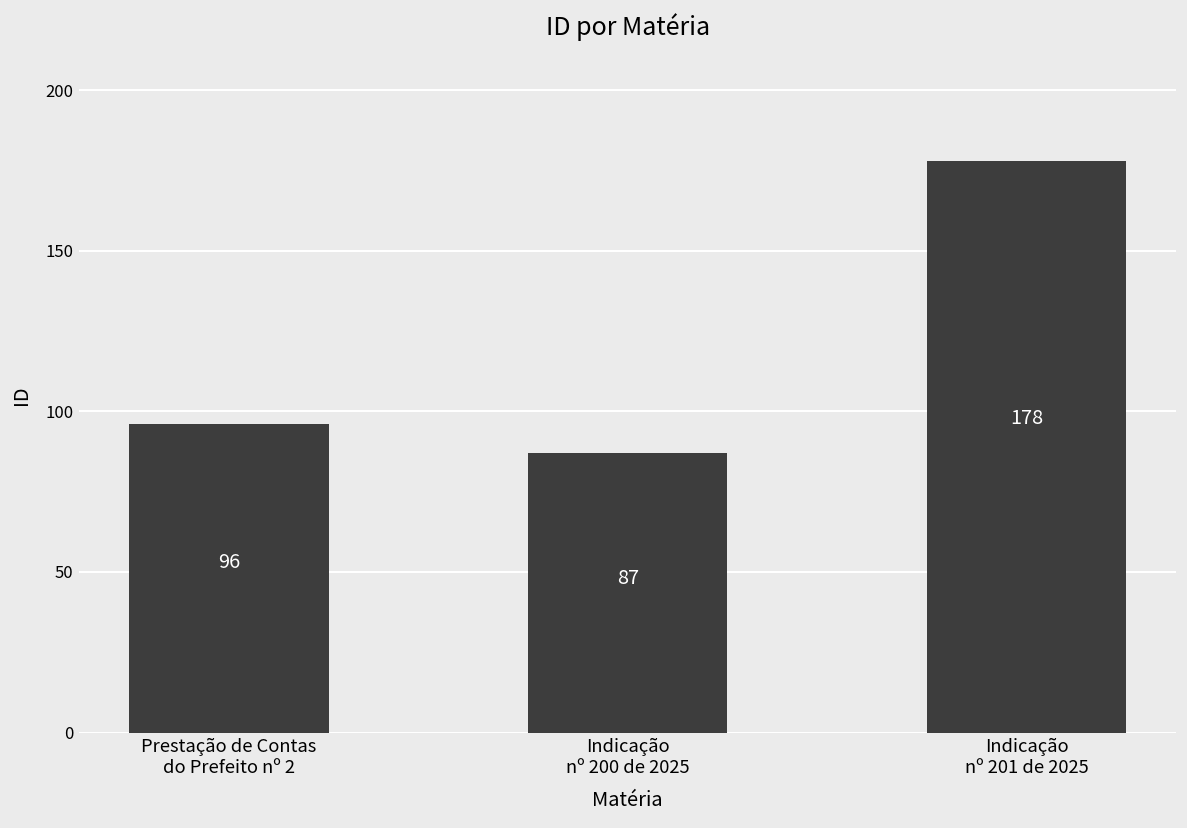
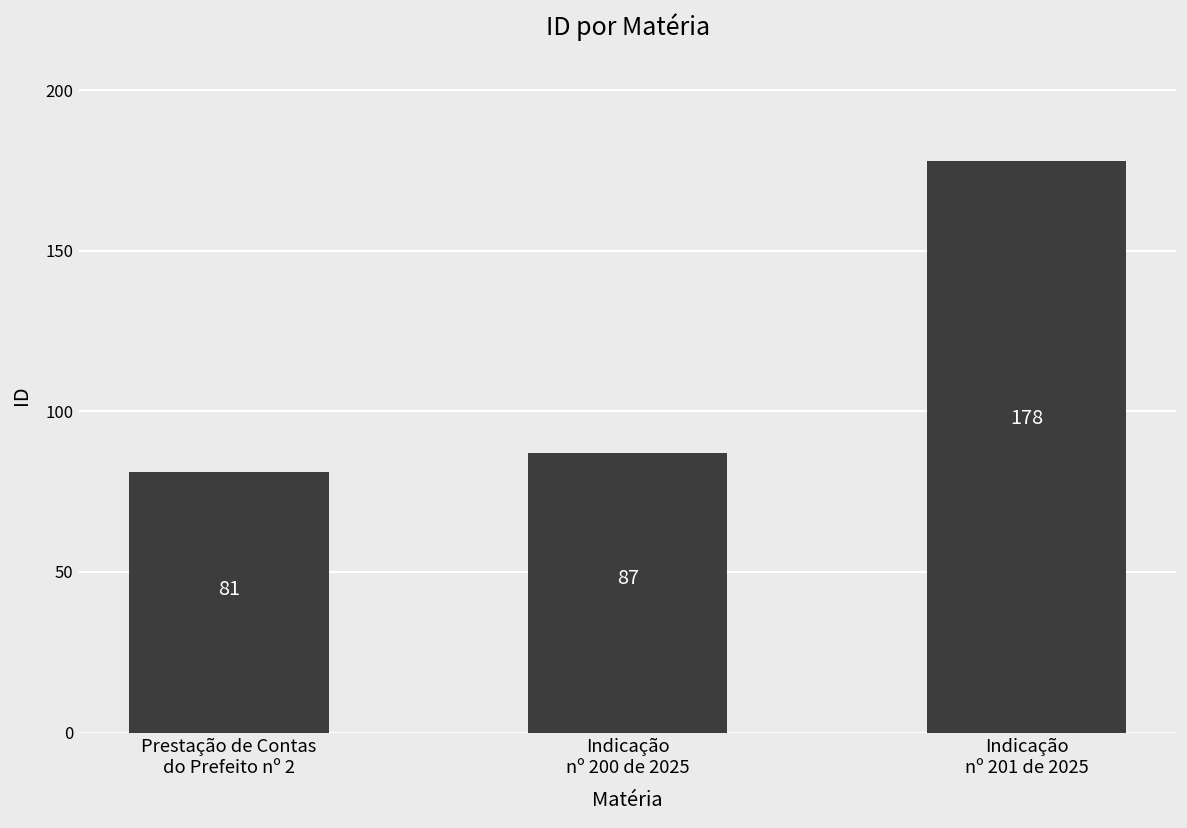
  {
-   "Prestação de Contas do Prefeito nº 2": 96,
+   "Prestação de Contas do Prefeito nº 2": 81,
    "Indicação nº 200 de 2025": 87,
    "Indicação nº 201 de 2025": 178
  }
